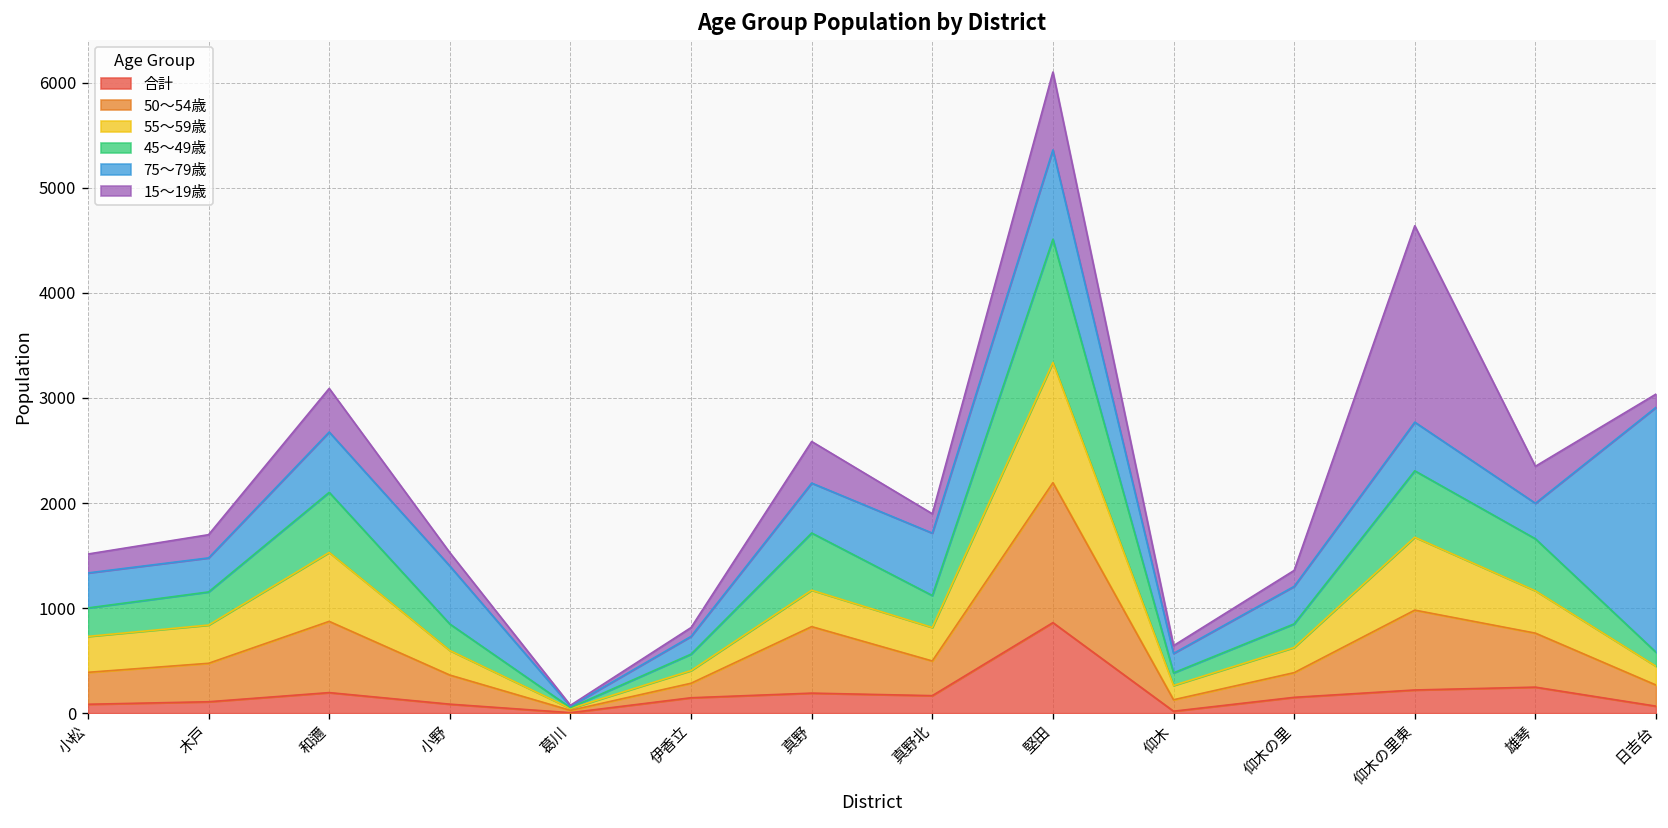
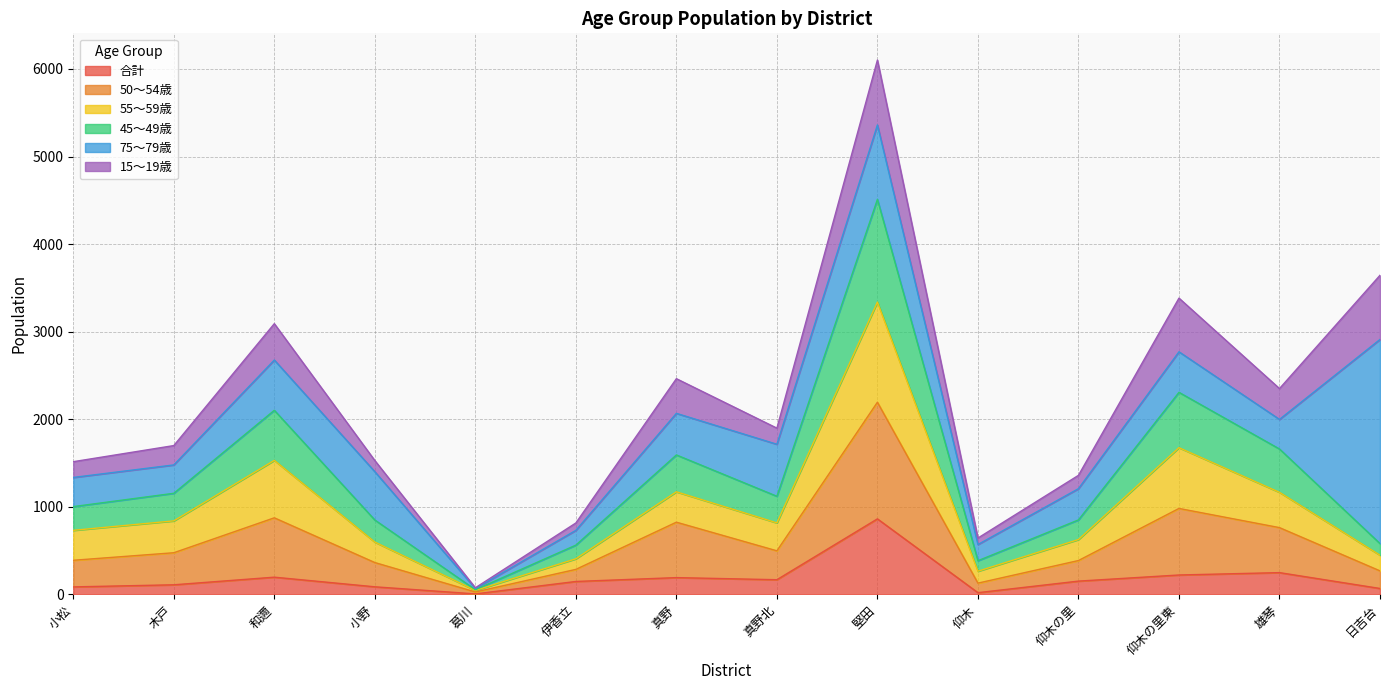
  {
    "55〜59歳": {
      "小松": 300,
      "木戸": 400,
      "和邇": 700,
      "小野": 200,
      "伊香立": 100,
      "真野": 300,
      "真野北": 300,
      "堅田": 1100,
      "仰木": 100,
      "仰木の里": 200,
      "仰木の里東": 700,
      "雄琴": 400,
      "日吉台": 200
    },
    "45〜49歳": {
      "小松": 300,
      "木戸": 300,
      "和邇": 600,
      "小野": 300,
      "伊香立": 200,
-     "真野": 500,
+     "真野": 400,
      "真野北": 300,
      "堅田": 1200,
      "仰木": 100,
      "仰木の里": 200,
      "仰木の里東": 600,
      "雄琴": 500,
      "日吉台": 100
    },
    "75〜79歳": {
      "小松": 300,
      "木戸": 300,
      "和邇": 600,
      "小野": 600,
      "伊香立": 200,
      "真野": 500,
      "真野北": 600,
      "堅田": 900,
      "仰木": 200,
      "仰木の里": 400,
      "仰木の里東": 500,
      "雄琴": 300,
      "日吉台": 2300
    },
    "15〜19歳": {
      "小松": 200,
      "木戸": 200,
      "和邇": 400,
      "小野": 100,
      "伊香立": 100,
      "真野": 400,
      "真野北": 200,
      "堅田": 700,
      "仰木": 100,
      "仰木の里": 200,
-     "仰木の里東": 1900,
+     "仰木の里東": 600,
      "雄琴": 400,
-     "日吉台": 100
+     "日吉台": 700
    }
  }
